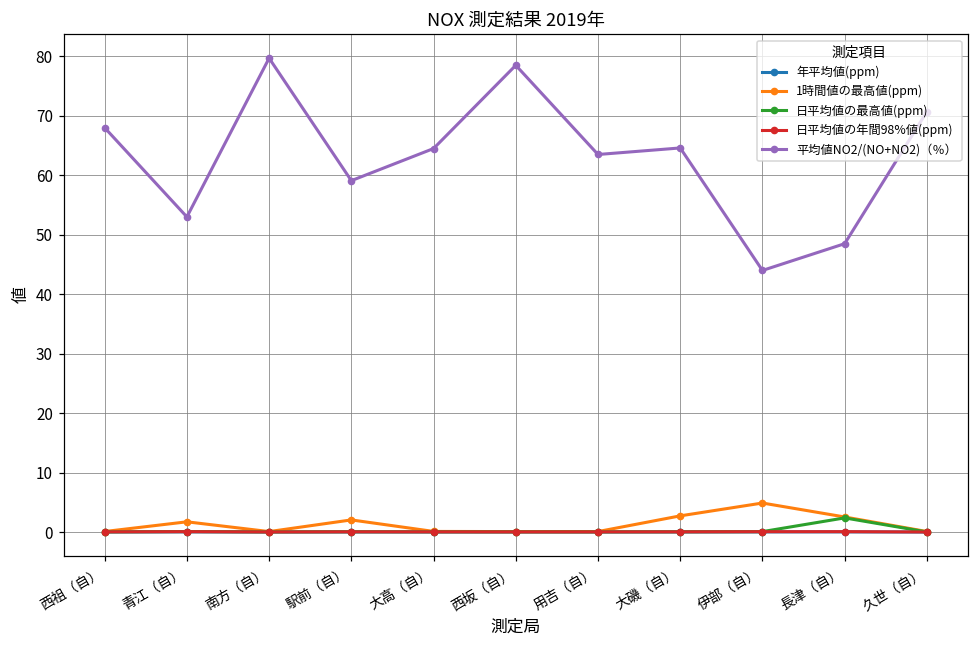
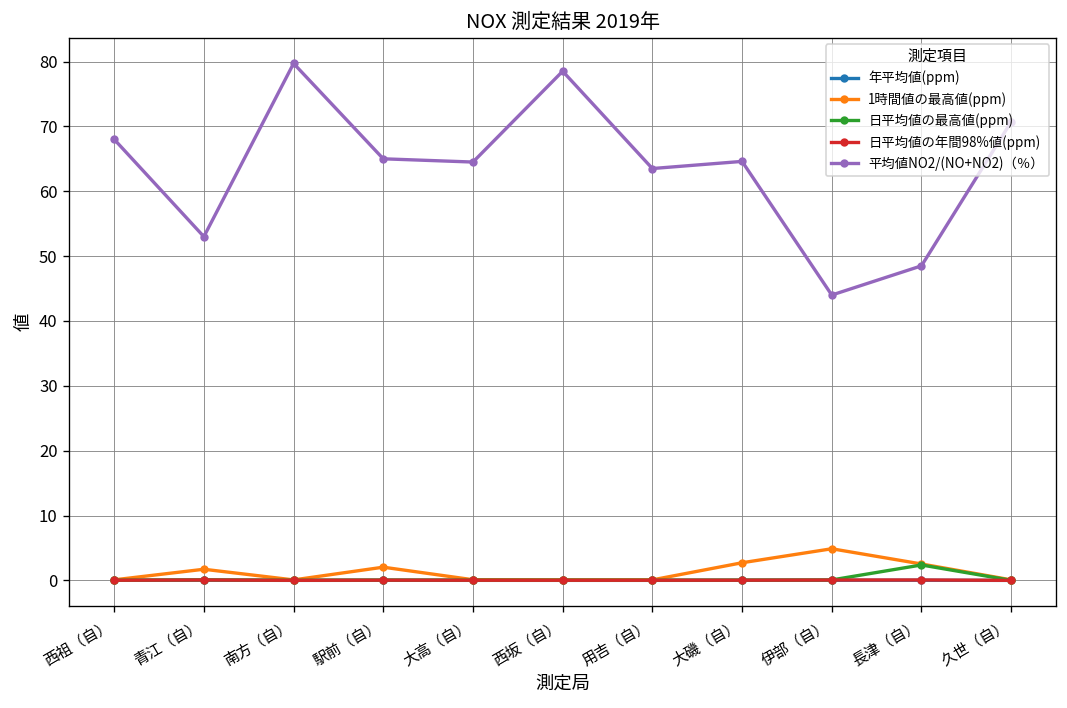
  {
    "1時間値の最高値(ppm)": {
      "青江（自）": 2,
      "駅前（自）": 2,
      "大磯（自）": 3,
      "伊部（自）": 5
    },
    "平均値NO2/(NO+NO2)（％）": {
      "西祖（自）": 68,
      "青江（自）": 53,
      "南方（自）": 80,
-     "駅前（自）": 59,
+     "駅前（自）": 65,
      "大高（自）": 65,
      "西坂（自）": 79,
      "用吉（自）": 64,
      "大磯（自）": 65,
      "伊部（自）": 44,
      "長津（自）": 49
    }
  }
